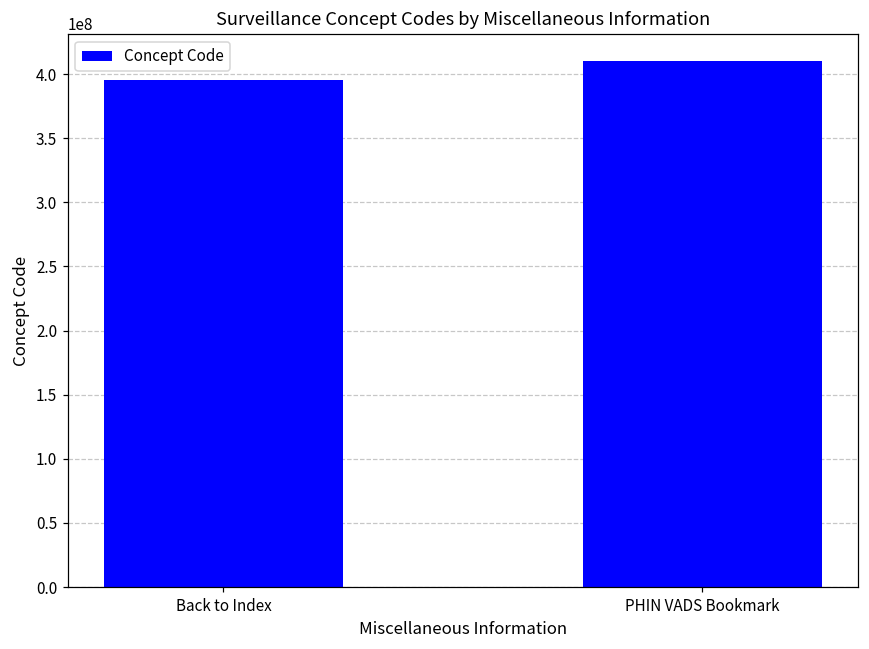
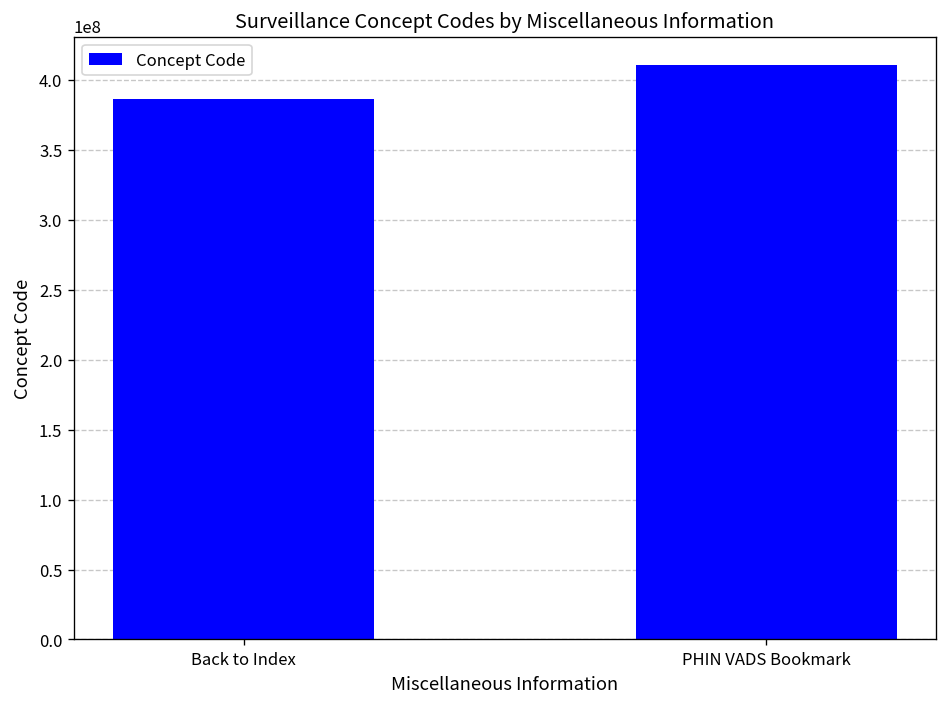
  {
-   "Back to Index": 396000000,
+   "Back to Index": 386000000,
    "PHIN VADS Bookmark": 410000000
  }
